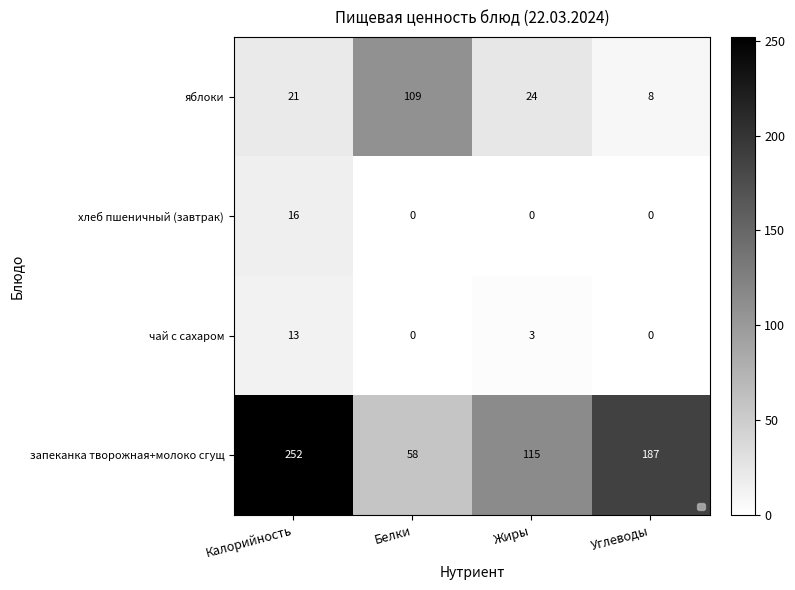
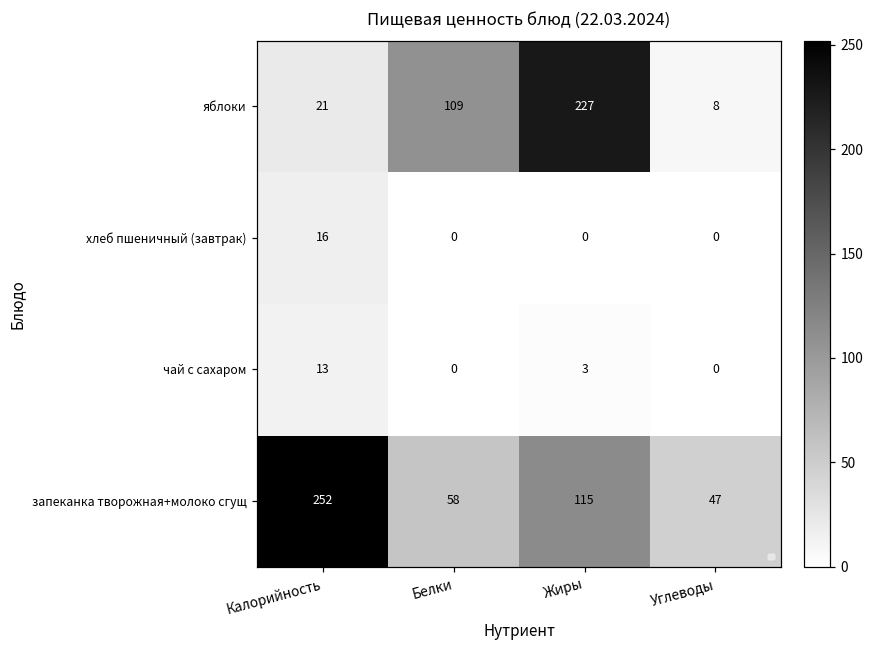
  {
    "яблоки": {
      "Калорийность": 21,
      "Белки": 109,
-     "Жиры": 24,
+     "Жиры": 227,
      "Углеводы": 8
    },
    "хлеб пшеничный (завтрак)": {
      "Калорийность": 16,
      "Белки": 0,
      "Жиры": 0,
      "Углеводы": 0
    },
    "чай с сахаром": {
      "Калорийность": 13,
      "Белки": 0,
      "Жиры": 3,
      "Углеводы": 0
    },
    "запеканка творожная+молоко сгущ": {
      "Калорийность": 252,
      "Белки": 58,
      "Жиры": 115,
-     "Углеводы": 187
+     "Углеводы": 47
    }
  }
